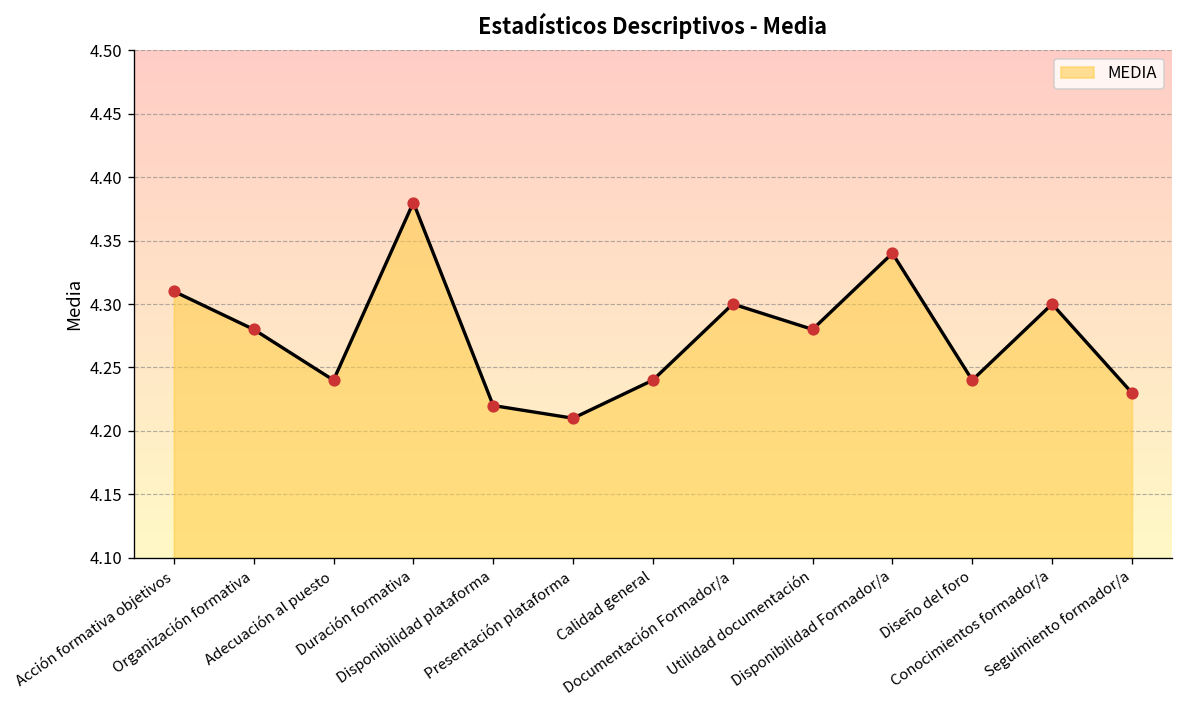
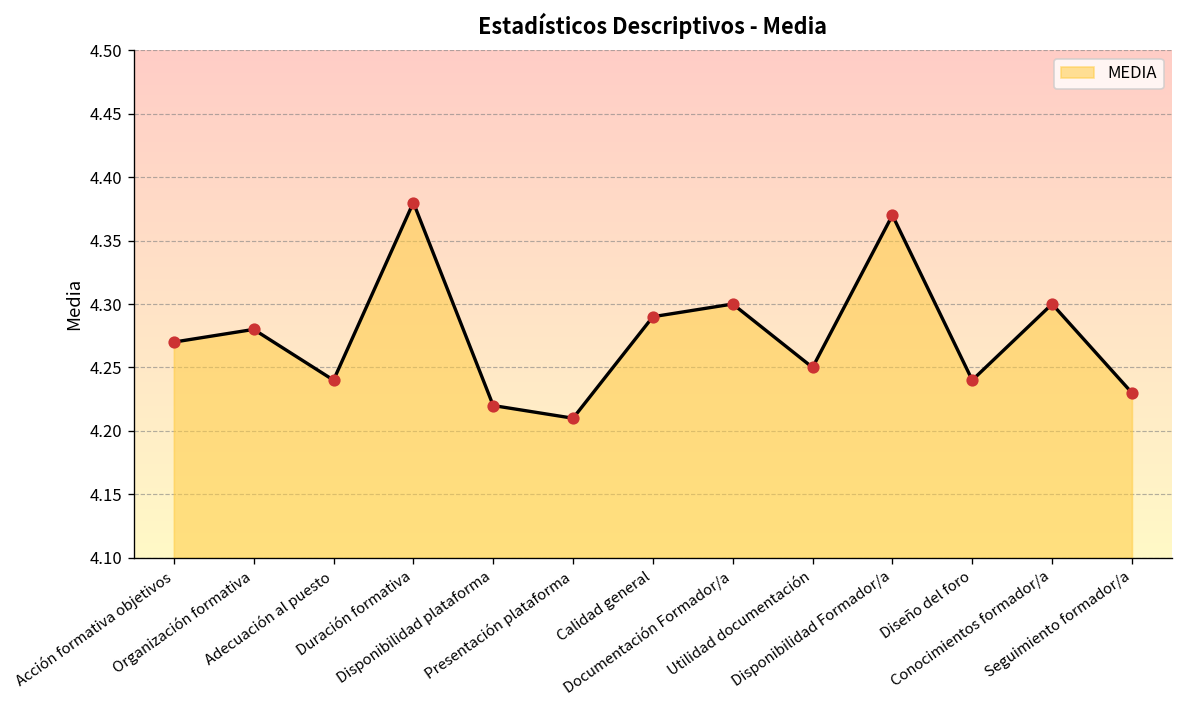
  {
-   "Acción formativa objetivos": 4.31,
+   "Acción formativa objetivos": 4.27,
    "Organización formativa": 4.28,
    "Adecuación al puesto": 4.24,
    "Duración formativa": 4.38,
    "Disponibilidad plataforma": 4.22,
    "Presentación plataforma": 4.21,
-   "Calidad general": 4.24,
+   "Calidad general": 4.29,
    "Documentación Formador/a": 4.30,
-   "Utilidad documentación": 4.28,
-   "Disponibilidad Formador/a": 4.34,
+   "Utilidad documentación": 4.25,
+   "Disponibilidad Formador/a": 4.37,
    "Diseño del foro": 4.24,
    "Conocimientos formador/a": 4.30,
    "Seguimiento formador/a": 4.23
  }
